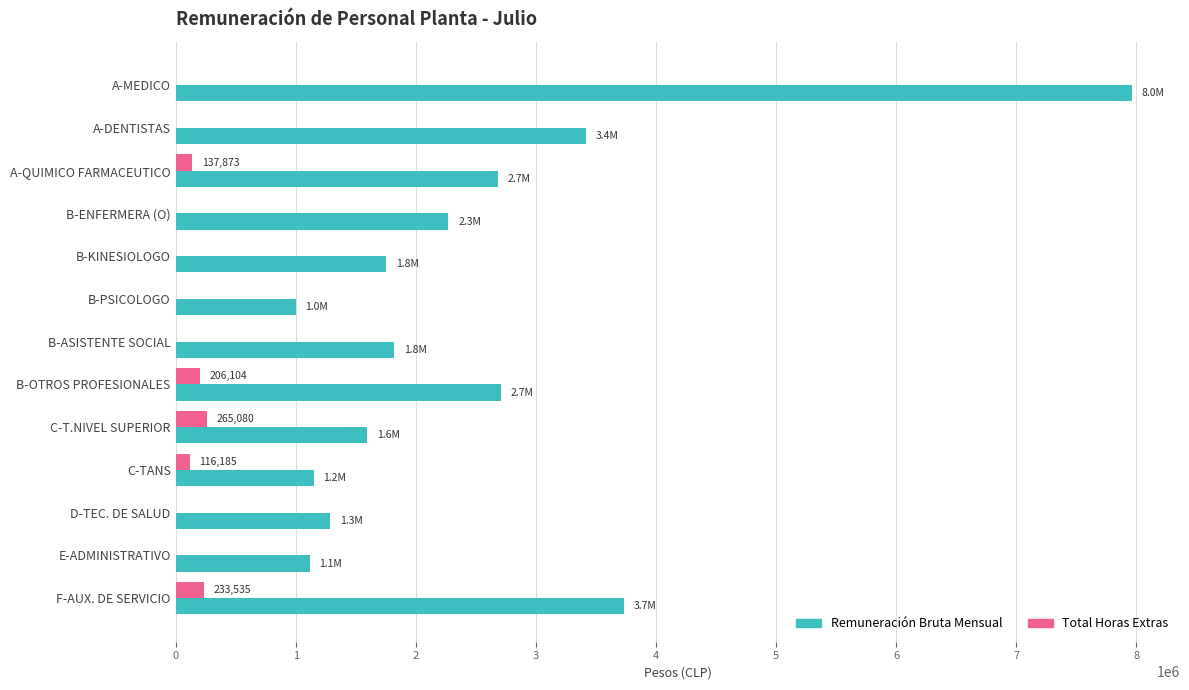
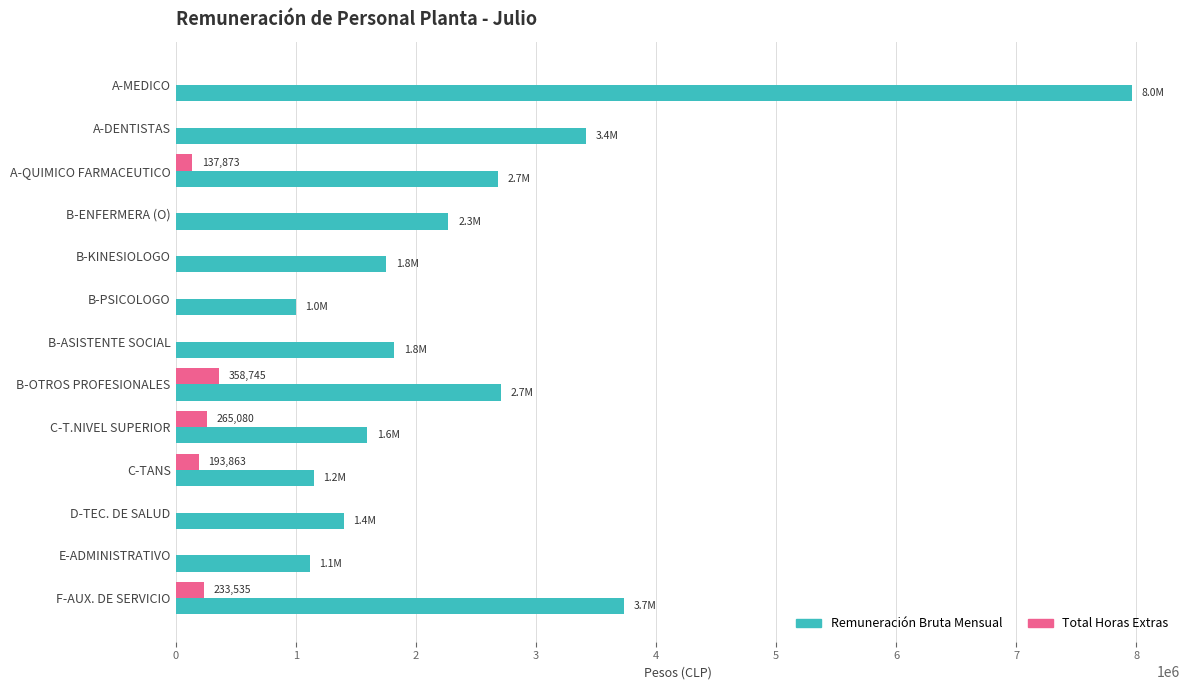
  {
    "Remuneración Bruta Mensual": {
      "A-MEDICO": "8.0M",
      "A-DENTISTAS": "3.4M",
      "A-QUIMICO FARMACEUTICO": "2.7M",
      "B-ENFERMERA (O)": "2.3M",
      "B-KINESIOLOGO": "1.8M",
      "B-PSICOLOGO": "1.0M",
      "B-ASISTENTE SOCIAL": "1.8M",
      "B-OTROS PROFESIONALES": "2.7M",
      "C-T.NIVEL SUPERIOR": "1.6M",
      "C-TANS": "1.2M",
-     "D-TEC. DE SALUD": "1.3M",
+     "D-TEC. DE SALUD": "1.4M",
      "E-ADMINISTRATIVO": "1.1M",
      "F-AUX. DE SERVICIO": "3.7M"
    },
    "Total Horas Extras": {
      "A-QUIMICO FARMACEUTICO": "137,873",
-     "B-OTROS PROFESIONALES": "206,104",
+     "B-OTROS PROFESIONALES": "358,745",
      "C-T.NIVEL SUPERIOR": "265,080",
-     "C-TANS": "116,185",
+     "C-TANS": "193,863",
      "F-AUX. DE SERVICIO": "233,535"
    }
  }
